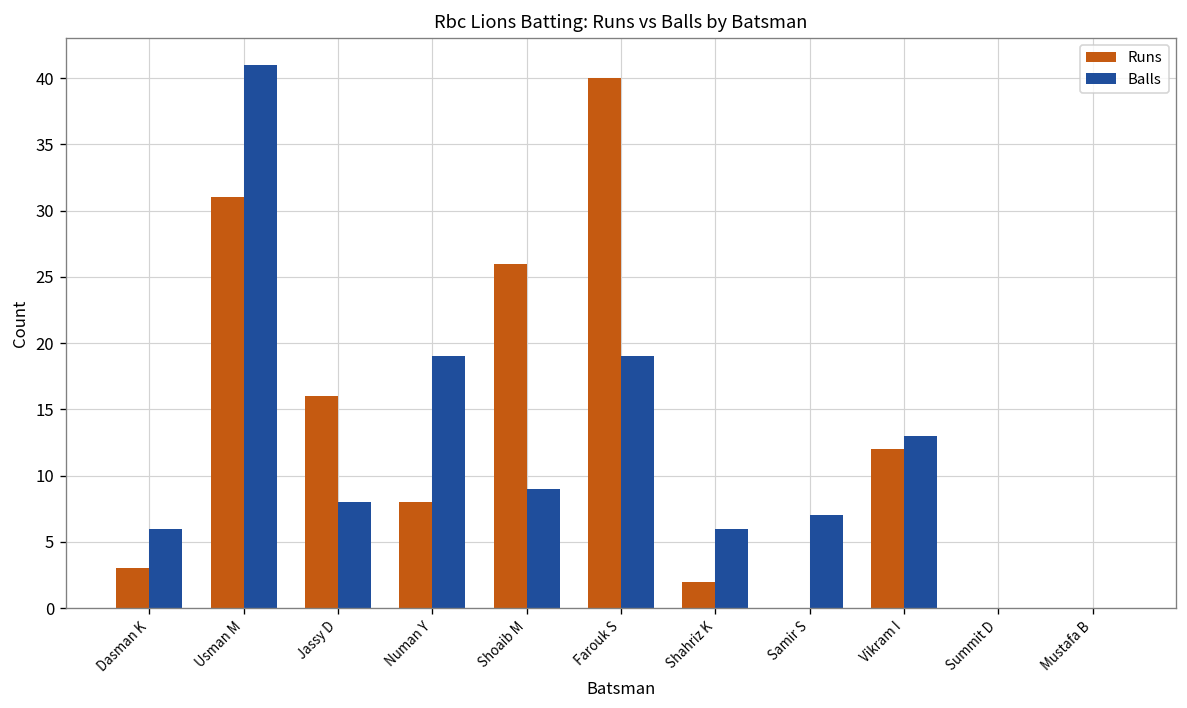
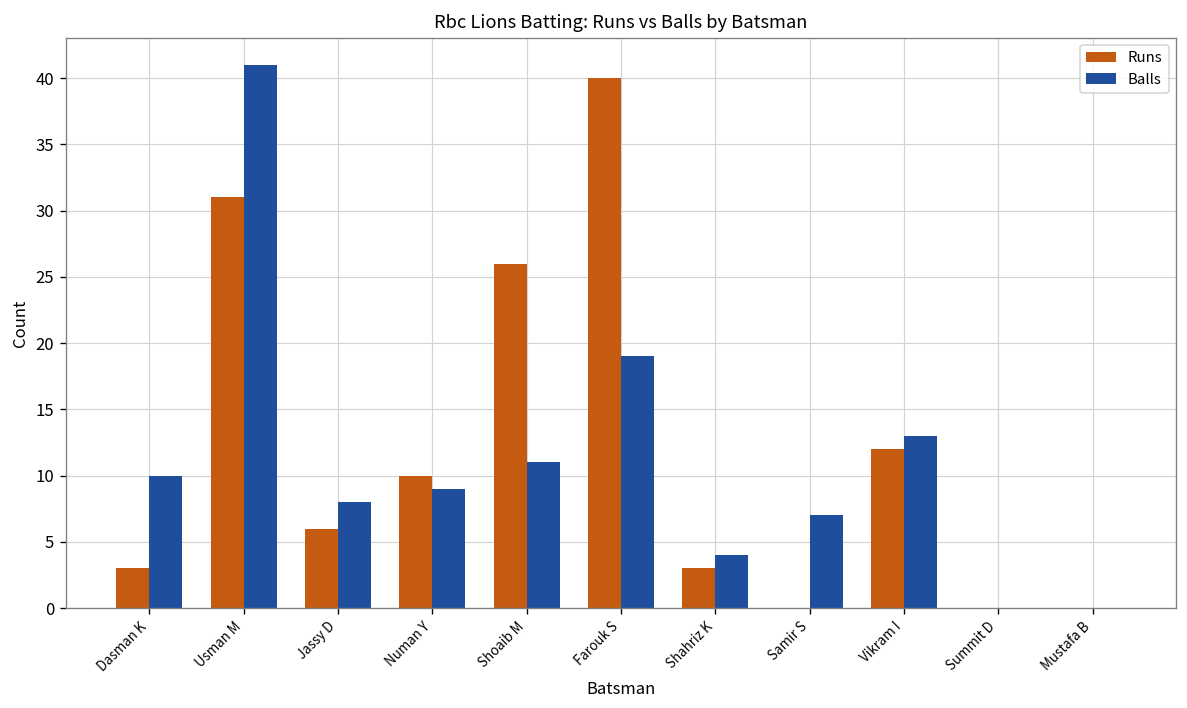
  {
    "Runs": {
      "Dasman K": 3,
      "Usman M": 31,
-     "Jassy D": 16,
-     "Numan Y": 8,
+     "Jassy D": 6,
+     "Numan Y": 10,
      "Shoaib M": 26,
      "Farouk S": 40,
-     "Shahriz K": 2,
+     "Shahriz K": 3,
      "Samir S": 0,
      "Vikram I": 12,
      "Summit D": 0,
      "Mustafa B": 0
    },
    "Balls": {
-     "Dasman K": 6,
+     "Dasman K": 10,
      "Usman M": 41,
      "Jassy D": 8,
-     "Numan Y": 19,
-     "Shoaib M": 9,
+     "Numan Y": 9,
+     "Shoaib M": 11,
      "Farouk S": 19,
-     "Shahriz K": 6,
+     "Shahriz K": 4,
      "Samir S": 7,
      "Vikram I": 13,
      "Summit D": 0,
      "Mustafa B": 0
    }
  }
